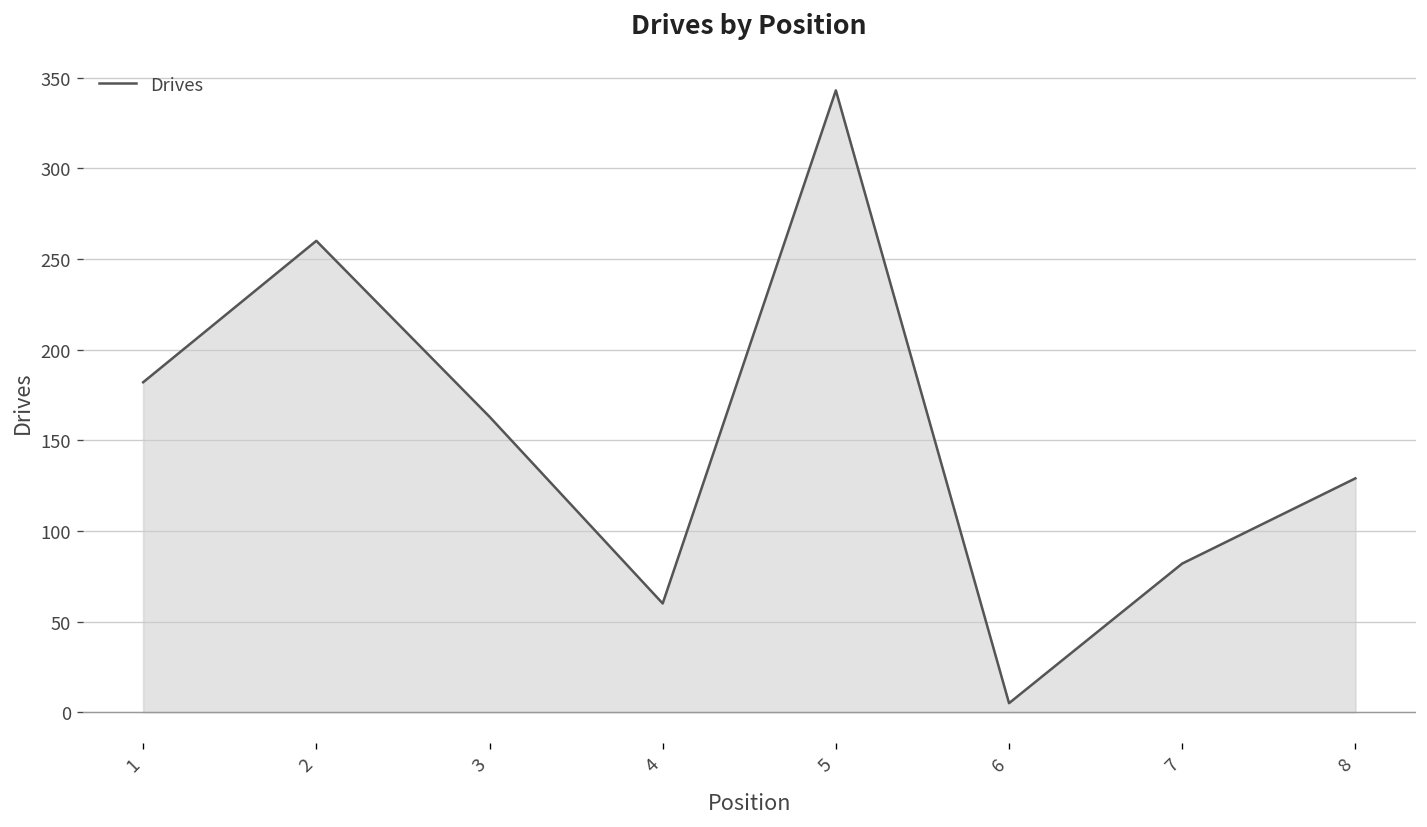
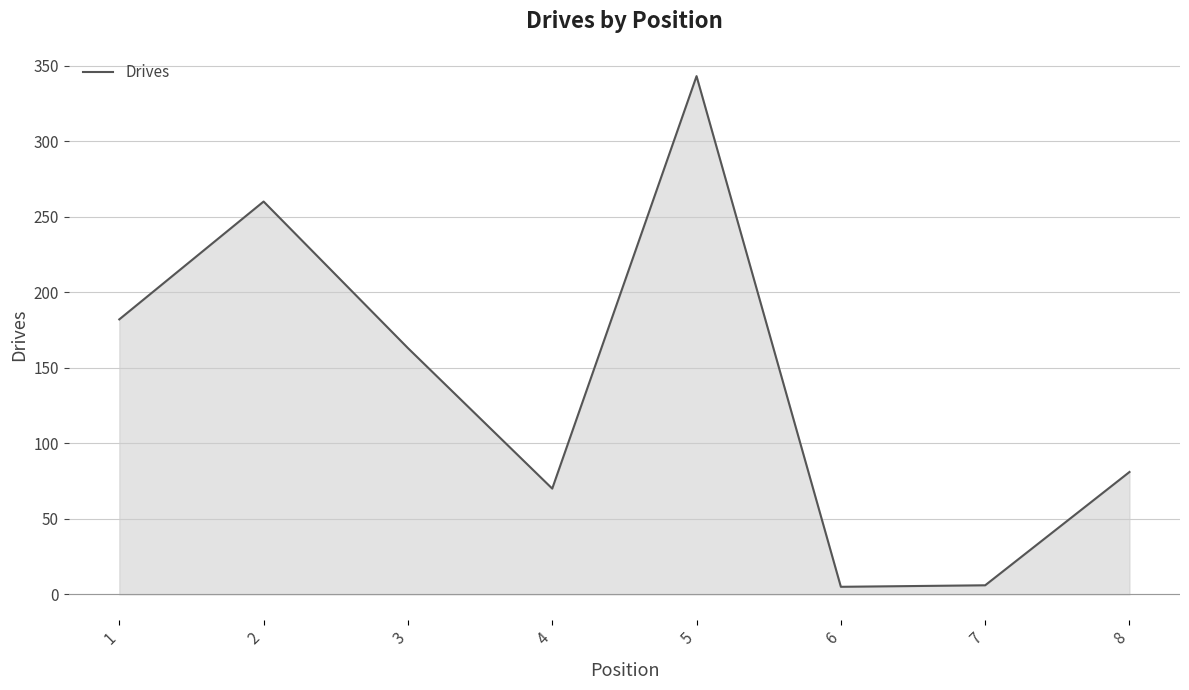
  {
    "1": 182,
    "2": 260,
    "3": 163,
-   "4": 60,
+   "4": 70,
    "5": 343,
    "6": 5,
-   "7": 82,
-   "8": 129
+   "7": 6,
+   "8": 81
  }
